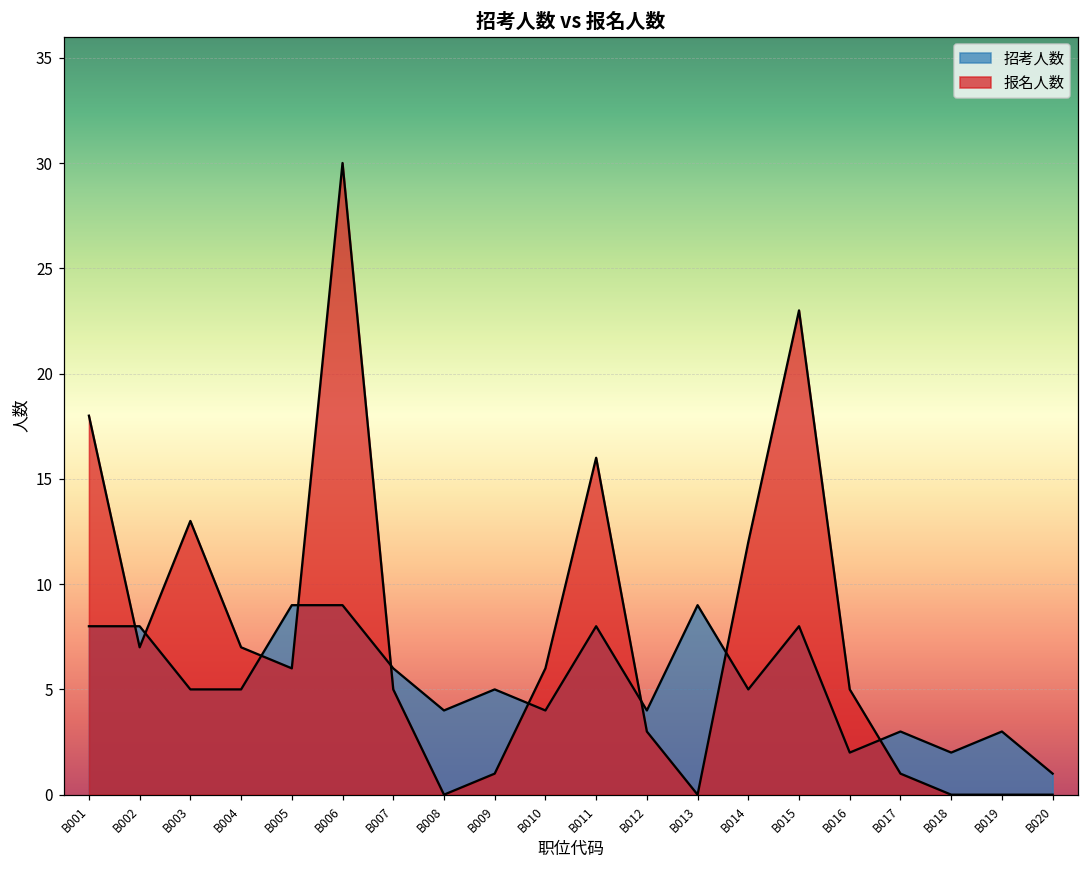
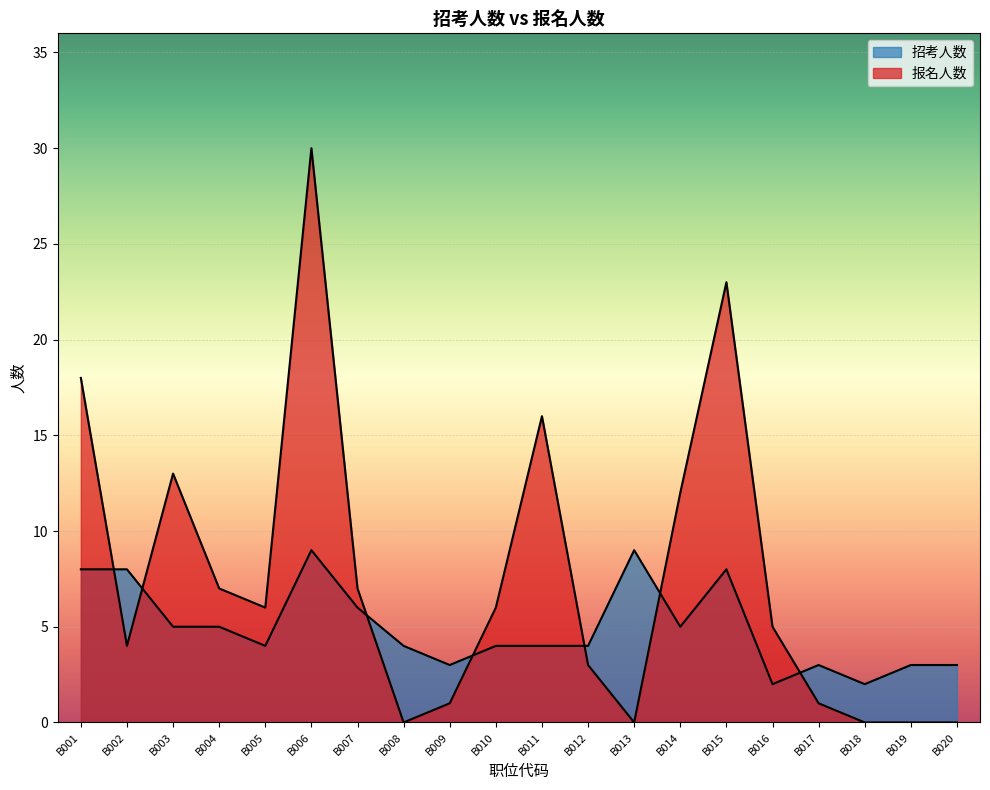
  {
    "招考人数": {
      "B001": 8,
      "B002": 8,
      "B003": 5,
      "B004": 5,
-     "B005": 9,
+     "B005": 4,
      "B006": 9,
      "B007": 6,
      "B008": 4,
-     "B009": 5,
+     "B009": 3,
      "B010": 4,
-     "B011": 8,
+     "B011": 4,
      "B012": 4,
      "B013": 9,
      "B014": 5,
      "B015": 8,
      "B016": 2,
      "B017": 3,
      "B018": 2,
      "B019": 3,
-     "B020": 1
+     "B020": 3
    },
    "报名人数": {
      "B001": 18,
-     "B002": 7,
+     "B002": 4,
      "B003": 13,
      "B004": 7,
      "B005": 6,
      "B006": 30,
-     "B007": 5,
+     "B007": 7,
      "B008": 0,
      "B009": 1,
      "B010": 6,
      "B011": 16,
      "B012": 3,
      "B013": 0,
      "B014": 12,
      "B015": 23,
      "B016": 5,
      "B017": 1,
      "B018": 0,
      "B019": 0,
      "B020": 0
    }
  }
